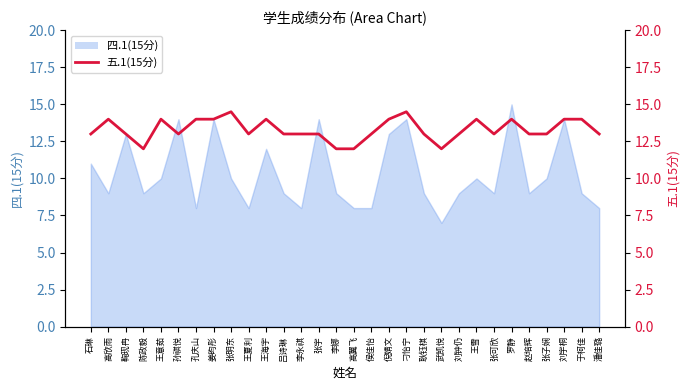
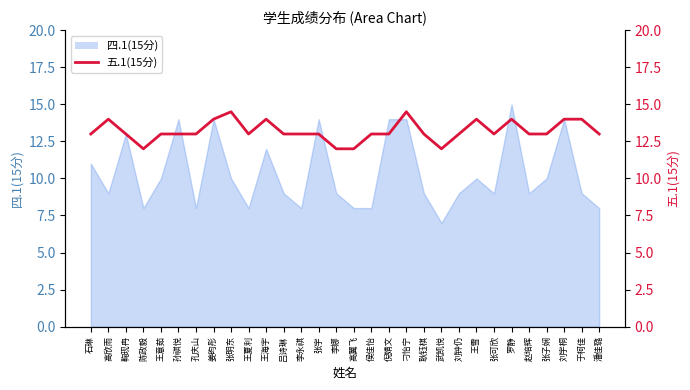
  {
    "四.1(15分)": {
      "石琳": 11,
      "高欣雨": 9,
      "鞠现冉": 13,
-     "陈政毅": 9,
+     "陈政毅": 8,
      "王意茹": 10,
      "孙祺悦": 14,
      "孔庆山": 8,
      "姜昀彤": 14,
      "张明东": 10,
      "王夏利": 8,
      "王海宇": 12,
      "吕诗琳": 9,
      "李永祺": 8,
      "张宇": 14,
      "李娜": 9,
      "高翼飞": 8,
      "侯佳怡": 8,
-     "倪婧文": 13,
+     "倪婧文": 14,
      "刁怡宁": 14,
      "耿钰棋": 9,
      "武凯悦": 7,
      "刘钟仍": 9,
      "王雪": 10,
      "张可欣": 9,
      "罗静": 15,
      "赵培辉": 9,
      "张子娴": 10,
      "刘宇桐": 14,
      "于柯佳": 9,
      "潘佳璐": 8
    },
    "五.1(15分)": {
      "石琳": 13,
      "高欣雨": 14,
      "鞠现冉": 13,
      "陈政毅": 12,
-     "王意茹": 14,
+     "王意茹": 13,
      "孙祺悦": 13,
-     "孔庆山": 14,
+     "孔庆山": 13,
      "姜昀彤": 14,
      "张明东": 14.5,
      "王夏利": 13,
      "王海宇": 14,
      "吕诗琳": 13,
      "李永祺": 13,
      "张宇": 13,
      "李娜": 12,
      "高翼飞": 12,
      "侯佳怡": 13,
-     "倪婧文": 14,
+     "倪婧文": 13,
      "刁怡宁": 14.5,
      "耿钰棋": 13,
      "武凯悦": 12,
      "刘钟仍": 13,
      "王雪": 14,
      "张可欣": 13,
      "罗静": 14,
      "赵培辉": 13,
      "张子娴": 13,
      "刘宇桐": 14,
      "于柯佳": 14,
      "潘佳璐": 13
    }
  }
